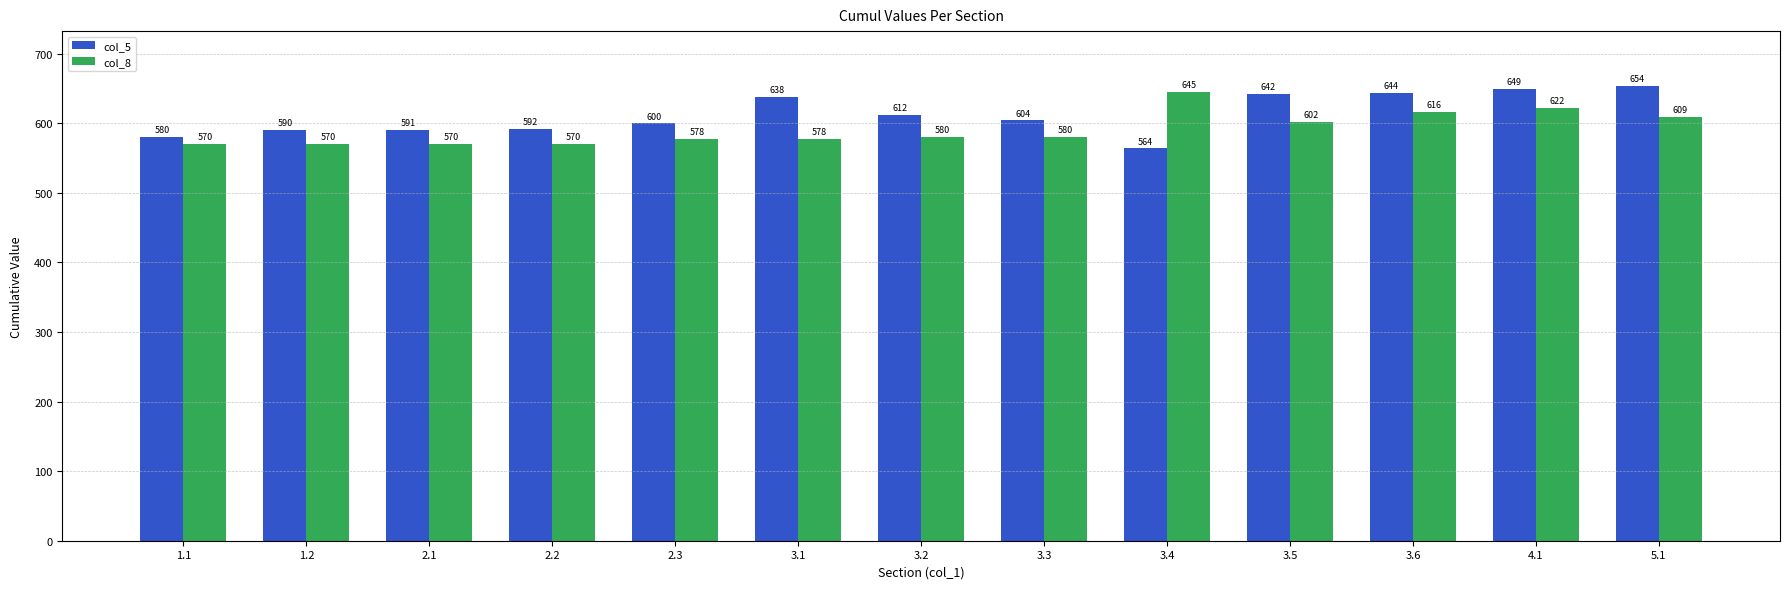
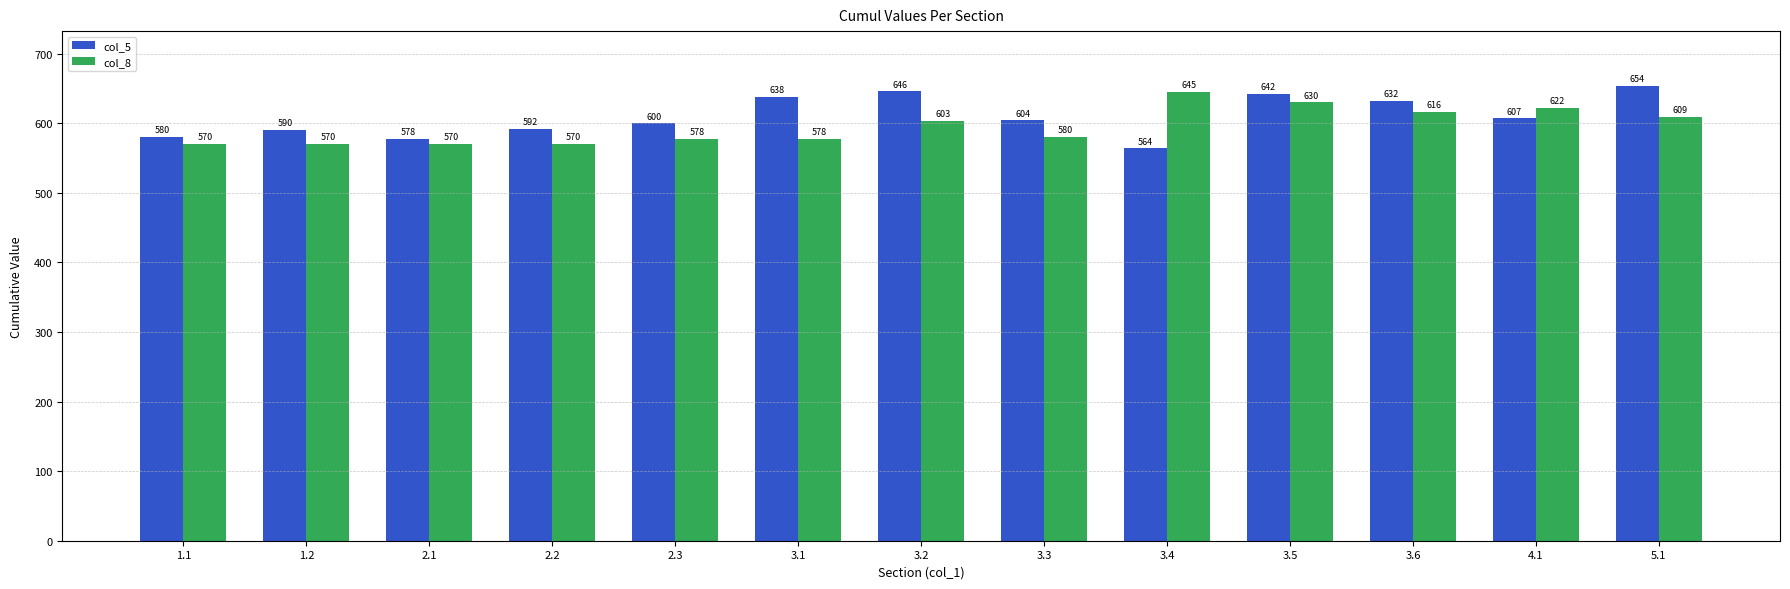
  {
    "col_5": {
      "1.1": 580,
      "1.2": 590,
-     "2.1": 591,
+     "2.1": 578,
      "2.2": 592,
      "2.3": 600,
      "3.1": 638,
-     "3.2": 612,
+     "3.2": 646,
      "3.3": 604,
      "3.4": 564,
      "3.5": 642,
-     "3.6": 644,
-     "4.1": 649,
+     "3.6": 632,
+     "4.1": 607,
      "5.1": 654
    },
    "col_8": {
      "1.1": 570,
      "1.2": 570,
      "2.1": 570,
      "2.2": 570,
      "2.3": 578,
      "3.1": 578,
-     "3.2": 580,
+     "3.2": 603,
      "3.3": 580,
      "3.4": 645,
-     "3.5": 602,
+     "3.5": 630,
      "3.6": 616,
      "4.1": 622,
      "5.1": 609
    }
  }
